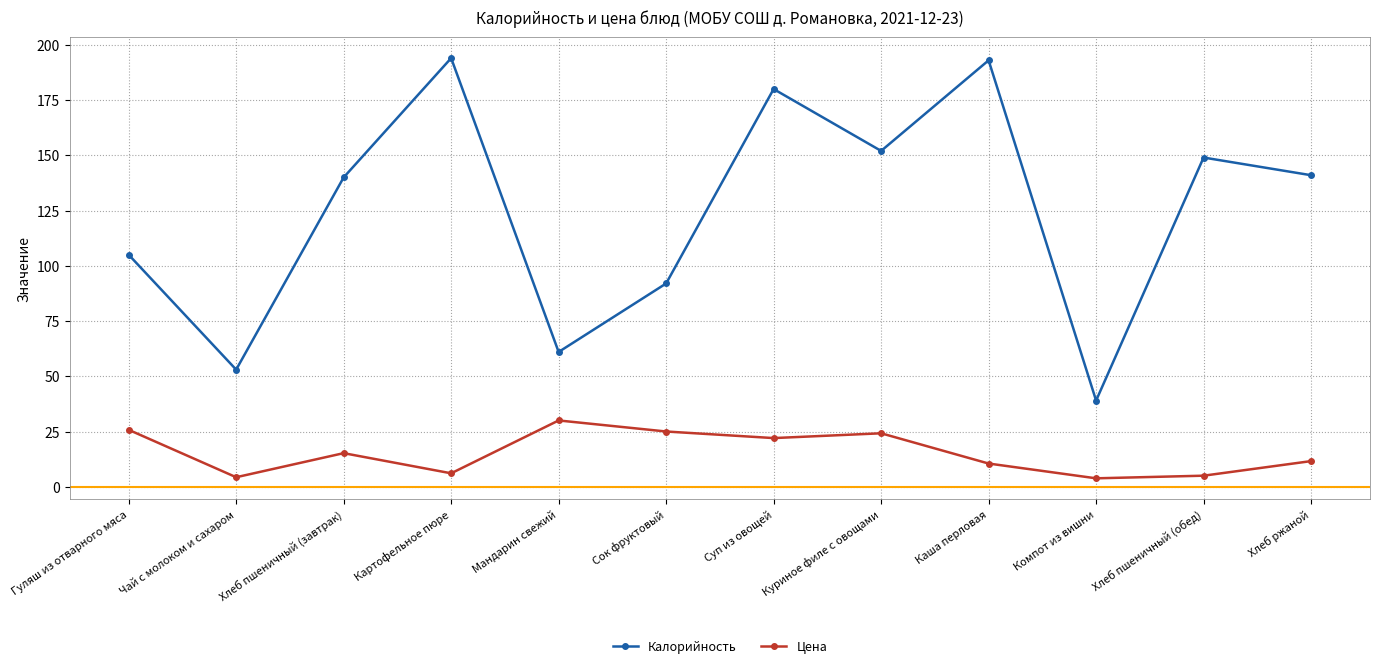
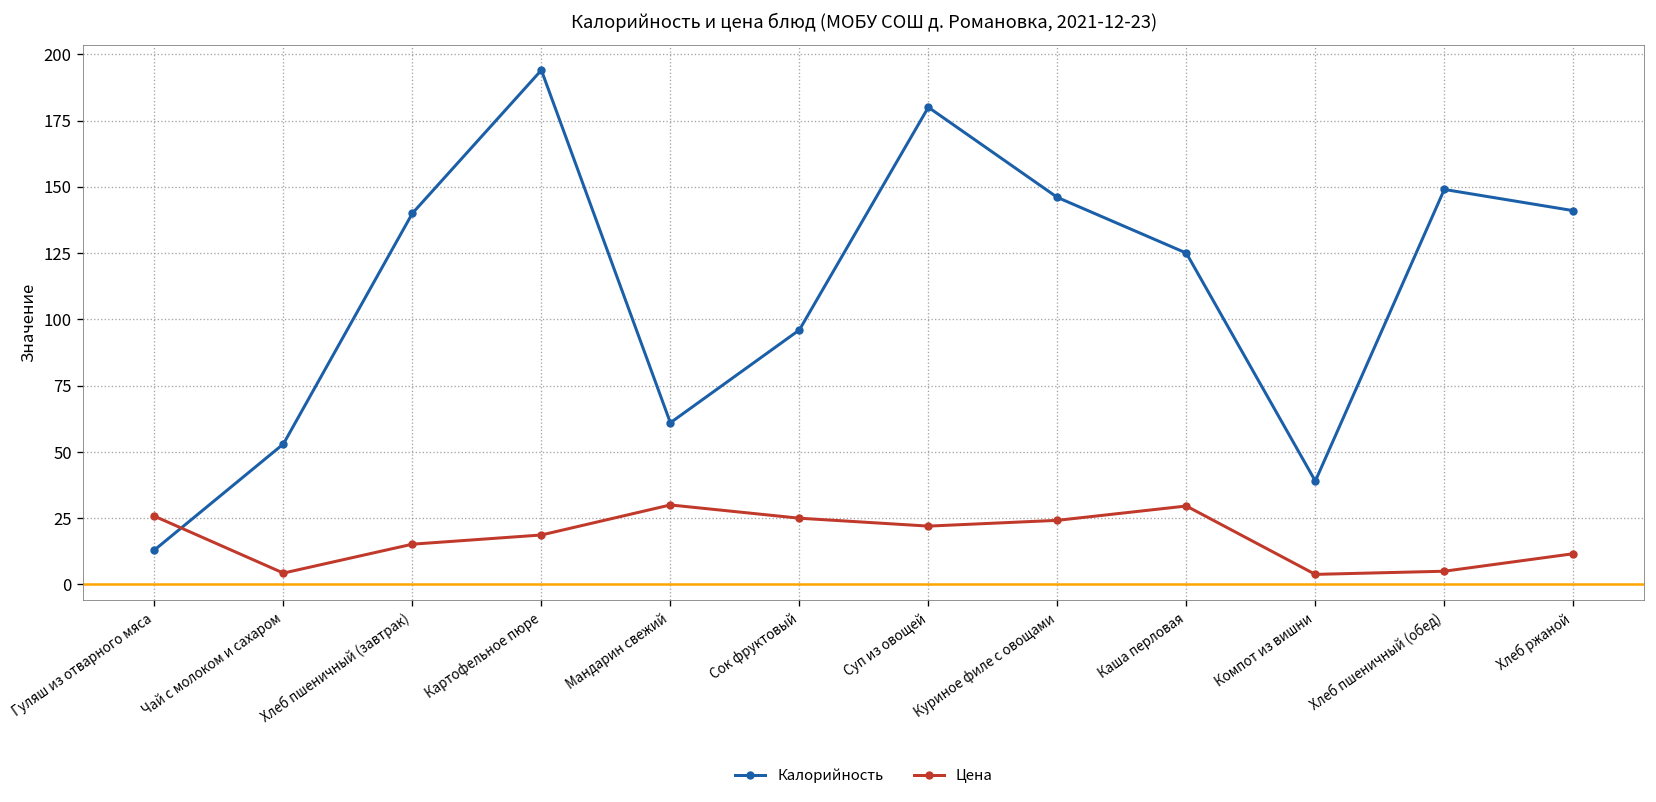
  {
    "Калорийность": {
-     "Гуляш из отварного мяса": 105,
+     "Гуляш из отварного мяса": 13,
      "Чай с молоком и сахаром": 53,
      "Хлеб пшеничный (завтрак)": 140,
      "Картофельное пюре": 194,
      "Мандарин свежий": 61,
-     "Сок фруктовый": 92,
+     "Сок фруктовый": 96,
      "Суп из овощей": 180,
-     "Куриное филе с овощами": 152,
-     "Каша перловая": 193,
+     "Куриное филе с овощами": 146,
+     "Каша перловая": 125,
      "Компот из вишни": 39,
      "Хлеб пшеничный (обед)": 149,
      "Хлеб ржаной": 141
    },
    "Цена": {
      "Гуляш из отварного мяса": 26,
      "Чай с молоком и сахаром": 4,
      "Хлеб пшеничный (завтрак)": 15,
-     "Картофельное пюре": 6,
+     "Картофельное пюре": 19,
      "Мандарин свежий": 30,
      "Сок фруктовый": 25,
      "Суп из овощей": 22,
      "Куриное филе с овощами": 24,
-     "Каша перловая": 11,
+     "Каша перловая": 30,
      "Компот из вишни": 4,
      "Хлеб пшеничный (обед)": 5,
      "Хлеб ржаной": 12
    }
  }
